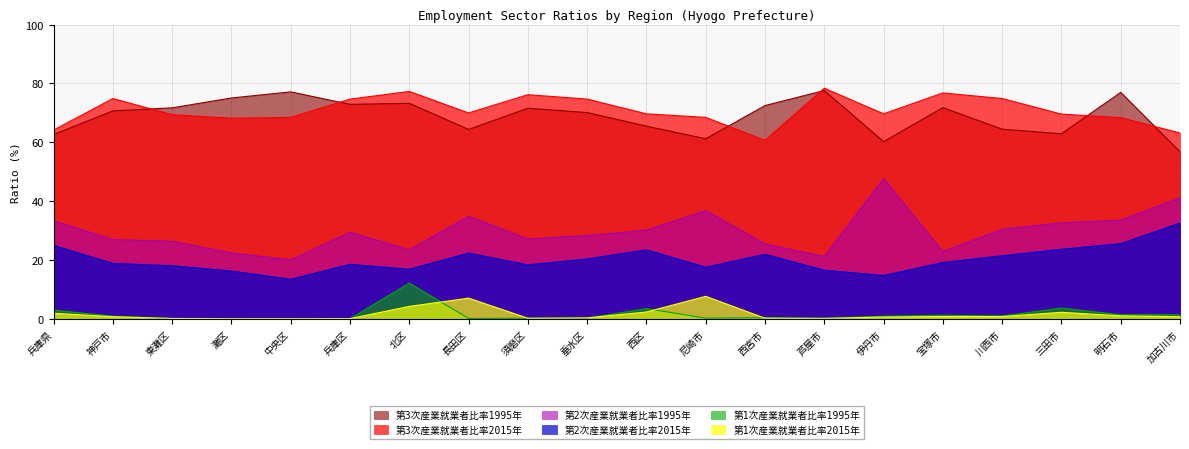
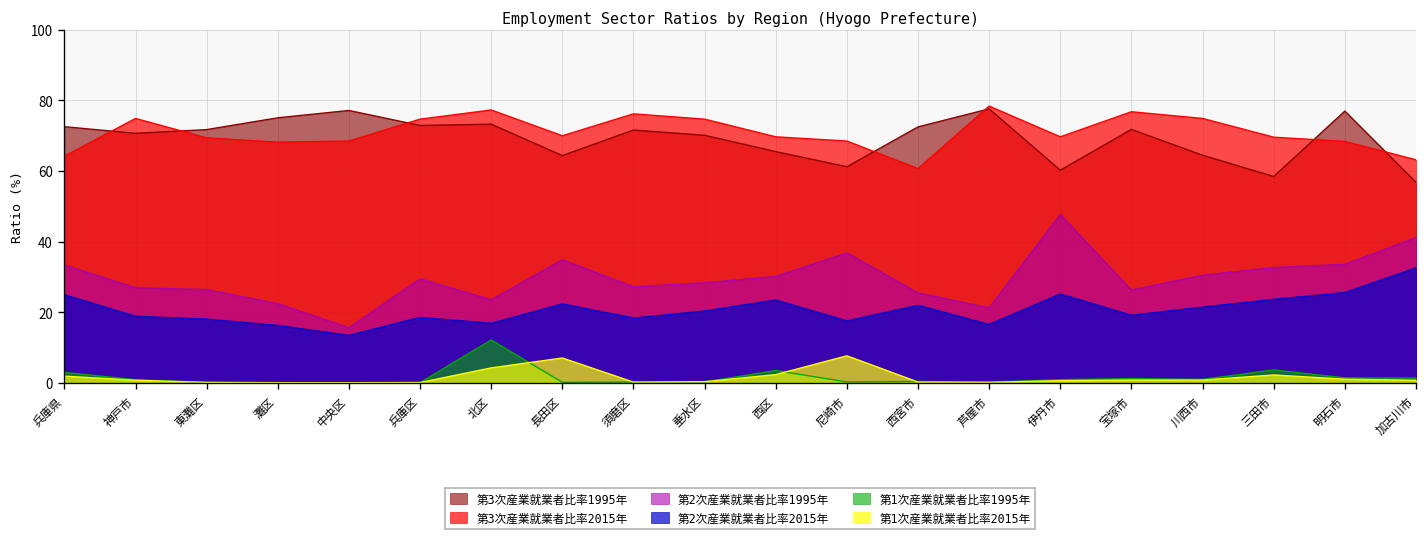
  {
    "第3次産業就業者比率1995年": {
-     "兵庫県": 63,
+     "兵庫県": 73,
      "神戸市": 71,
      "東灘区": 72,
      "灘区": 75,
      "中央区": 77,
      "兵庫区": 73,
      "北区": 73,
      "長田区": 64,
      "須磨区": 72,
      "垂水区": 70,
      "西区": 66,
      "尼崎市": 61,
      "西宮市": 73,
      "伊丹市": 60,
      "宝塚市": 72,
      "川西市": 64,
-     "三田市": 63,
+     "三田市": 58,
      "明石市": 77,
      "加古川市": 57
    },
    "第3次産業就業者比率2015年": {
      "兵庫県": 64,
      "神戸市": 75,
      "東灘区": 69,
      "灘区": 68,
      "中央区": 69,
      "兵庫区": 75,
      "北区": 77,
      "長田区": 70,
      "須磨区": 76,
      "垂水区": 75,
      "西区": 70,
      "尼崎市": 69,
      "西宮市": 61,
      "伊丹市": 70,
      "宝塚市": 77,
      "川西市": 75,
      "三田市": 70,
      "明石市": 68,
      "加古川市": 63
    },
    "第2次産業就業者比率1995年": {
      "兵庫県": 33,
      "神戸市": 27,
      "東灘区": 26,
      "灘区": 22,
-     "中央区": 20,
+     "中央区": 16,
      "兵庫区": 30,
      "北区": 24,
      "長田区": 35,
      "須磨区": 27,
      "垂水区": 28,
      "西区": 30,
      "尼崎市": 37,
      "西宮市": 26,
      "芦屋市": 21,
      "伊丹市": 48,
-     "宝塚市": 23,
+     "宝塚市": 26,
      "川西市": 31,
      "三田市": 33,
      "明石市": 34,
      "加古川市": 41
    },
    "第2次産業就業者比率2015年": {
      "兵庫県": 25,
      "神戸市": 19,
      "東灘区": 18,
      "灘区": 16,
      "中央区": 14,
      "兵庫区": 19,
      "北区": 17,
      "長田区": 22,
      "須磨区": 18,
      "垂水区": 20,
      "西区": 24,
      "尼崎市": 18,
      "西宮市": 22,
      "芦屋市": 17,
-     "伊丹市": 15,
+     "伊丹市": 25,
      "宝塚市": 19,
      "川西市": 22,
      "三田市": 24,
      "明石市": 26,
      "加古川市": 33
    },
    "第1次産業就業者比率1995年": {
      "兵庫県": 3,
      "北区": 12,
      "長田区": 0,
      "西区": 4,
      "尼崎市": 0,
      "三田市": 4
    },
    "第1次産業就業者比率2015年": {
      "兵庫県": 2,
      "北区": 4,
      "長田区": 7,
      "西区": 2,
      "尼崎市": 8,
      "三田市": 2
    }
  }
